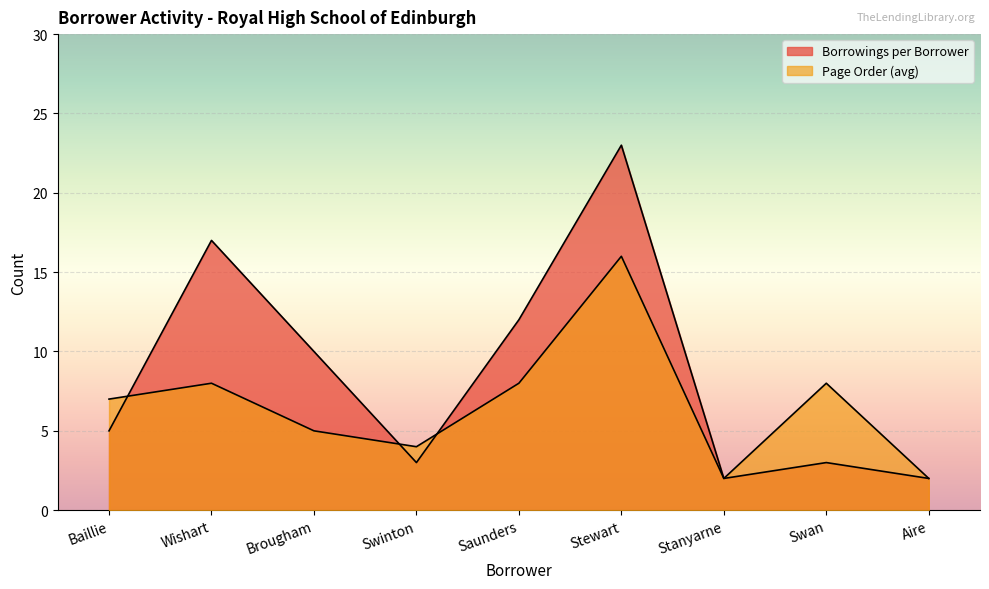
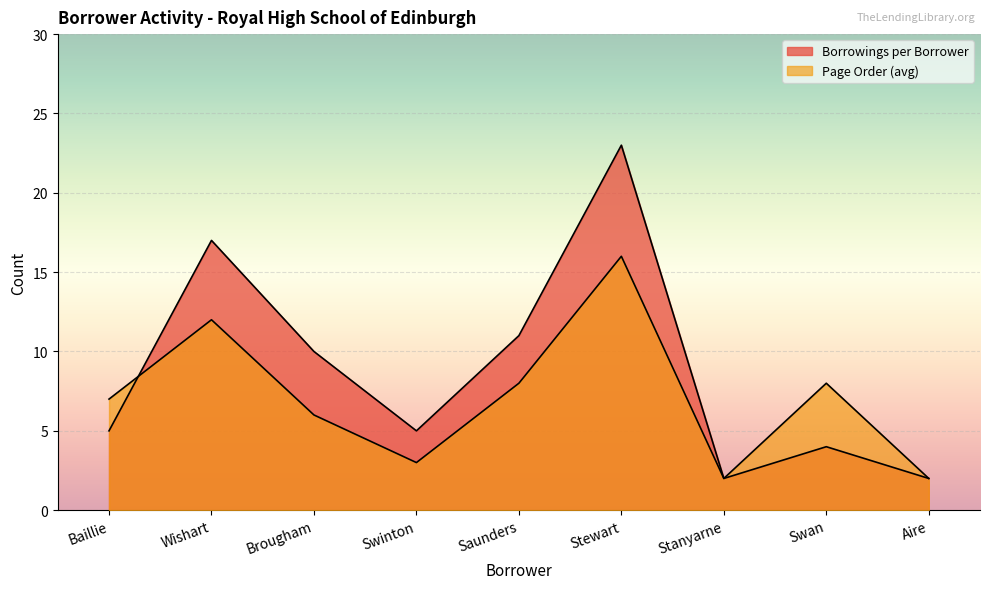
  {
    "Borrowings per Borrower": {
      "Baillie": 5,
      "Wishart": 17,
      "Brougham": 10,
-     "Swinton": 3,
-     "Saunders": 12,
+     "Swinton": 5,
+     "Saunders": 11,
      "Stewart": 23,
-     "Swan": 3
+     "Swan": 4
    },
    "Page Order (avg)": {
      "Baillie": 7,
-     "Wishart": 8,
-     "Brougham": 5,
-     "Swinton": 4,
+     "Wishart": 12,
+     "Brougham": 6,
+     "Swinton": 3,
      "Saunders": 8,
      "Stewart": 16,
      "Swan": 8
    }
  }
